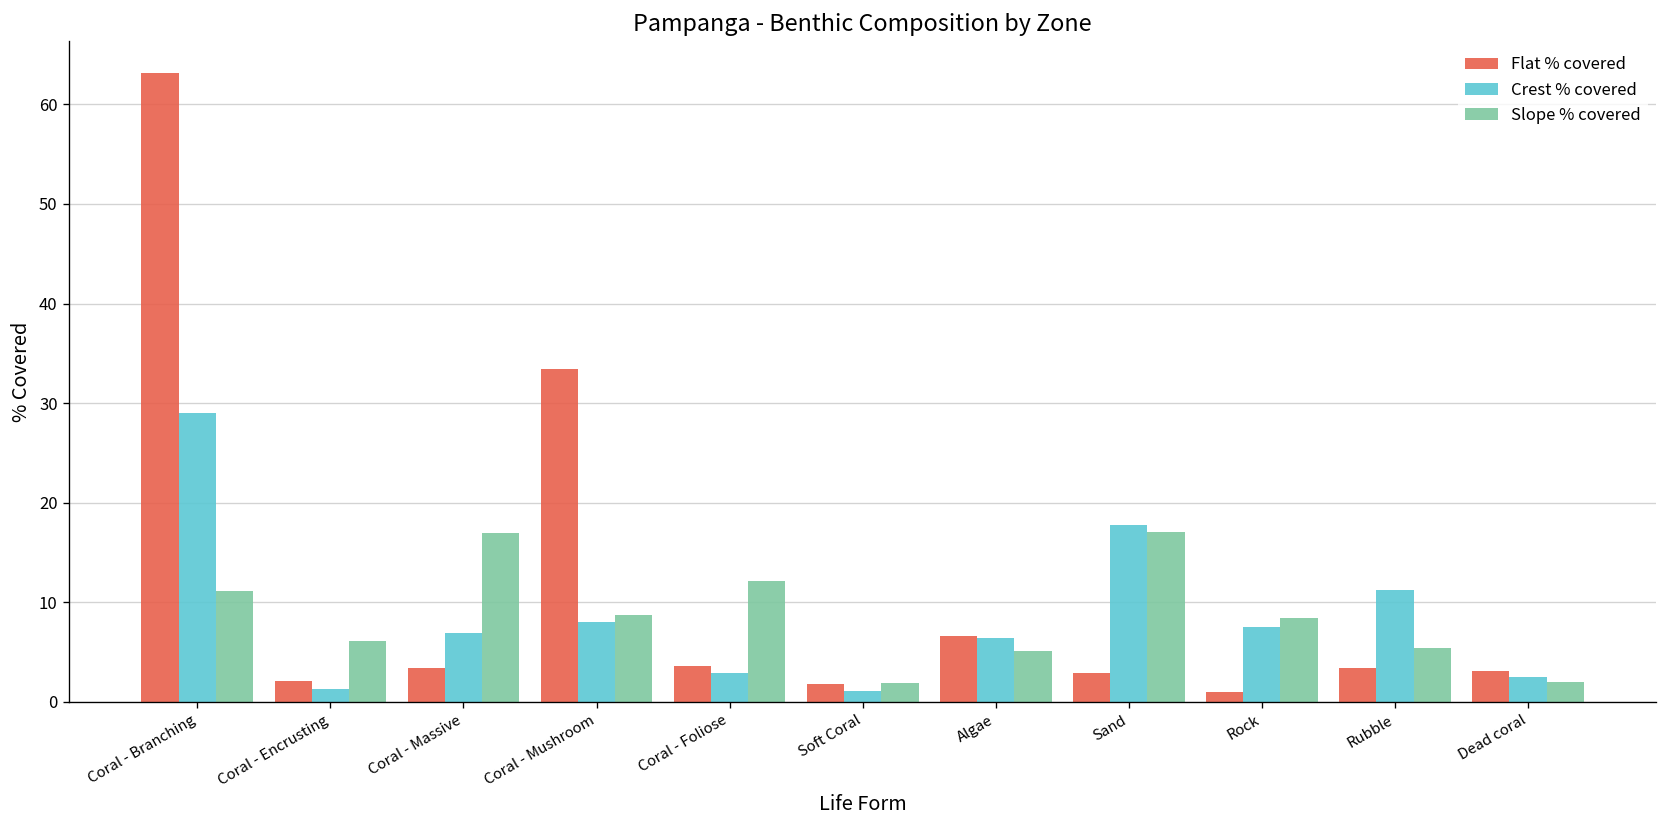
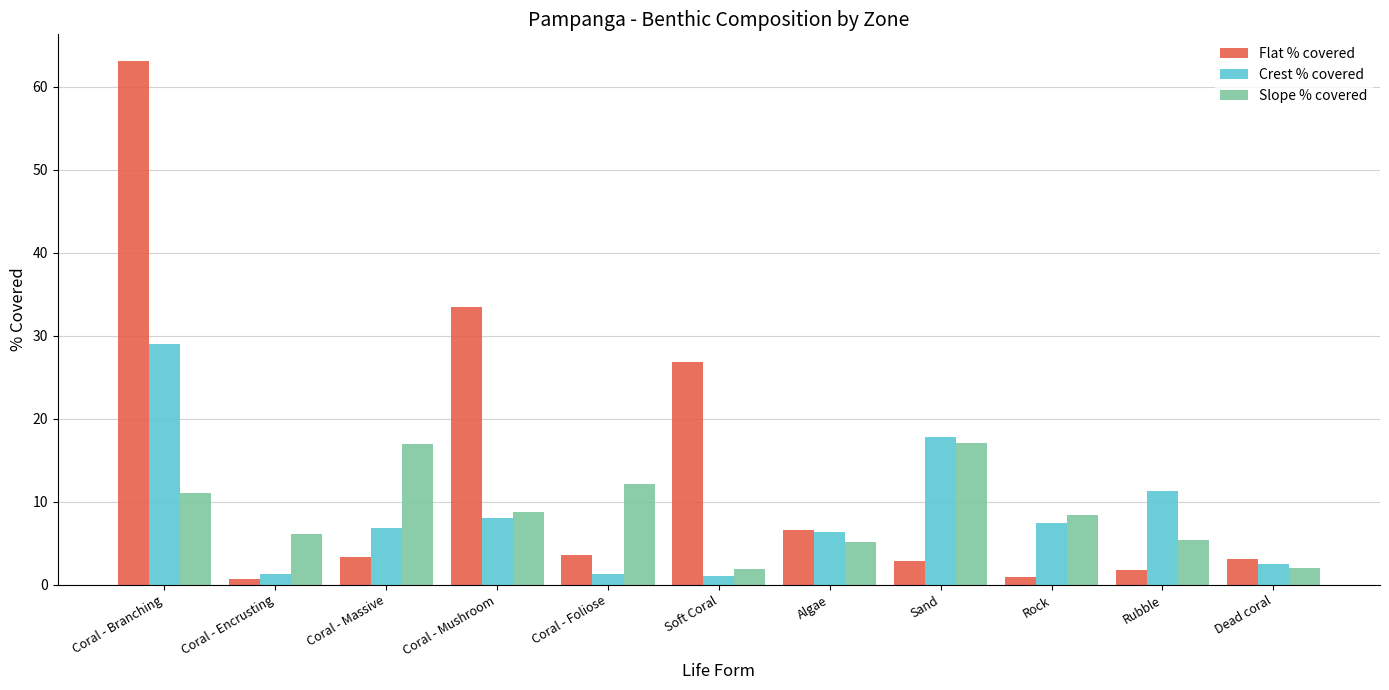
  {
    "Flat % covered": {
      "Coral - Branching": 63,
-     "Coral - Encrusting": 2,
+     "Coral - Encrusting": 1,
      "Coral - Massive": 3,
      "Coral - Mushroom": 33,
      "Coral - Foliose": 4,
-     "Soft Coral": 2,
+     "Soft Coral": 27,
      "Algae": 7,
      "Sand": 3,
      "Rock": 1,
-     "Rubble": 3,
+     "Rubble": 2,
      "Dead coral": 3
    },
    "Crest % covered": {
      "Coral - Branching": 29,
      "Coral - Encrusting": 1,
      "Coral - Massive": 7,
      "Coral - Mushroom": 8,
-     "Coral - Foliose": 3,
+     "Coral - Foliose": 1,
      "Soft Coral": 1,
      "Algae": 6,
      "Sand": 18,
      "Rock": 8,
      "Rubble": 11,
      "Dead coral": 3
    },
    "Slope % covered": {
      "Coral - Branching": 11,
      "Coral - Encrusting": 6,
      "Coral - Massive": 17,
      "Coral - Mushroom": 9,
      "Coral - Foliose": 12,
      "Soft Coral": 2,
      "Algae": 5,
      "Sand": 17,
      "Rock": 8,
      "Rubble": 5,
      "Dead coral": 2
    }
  }
